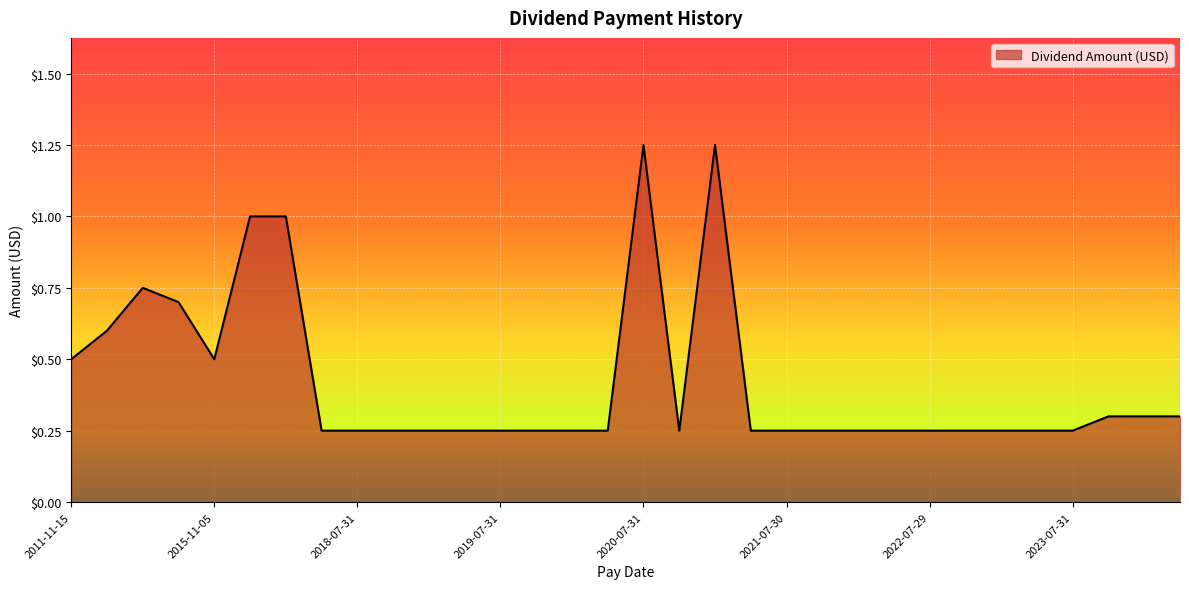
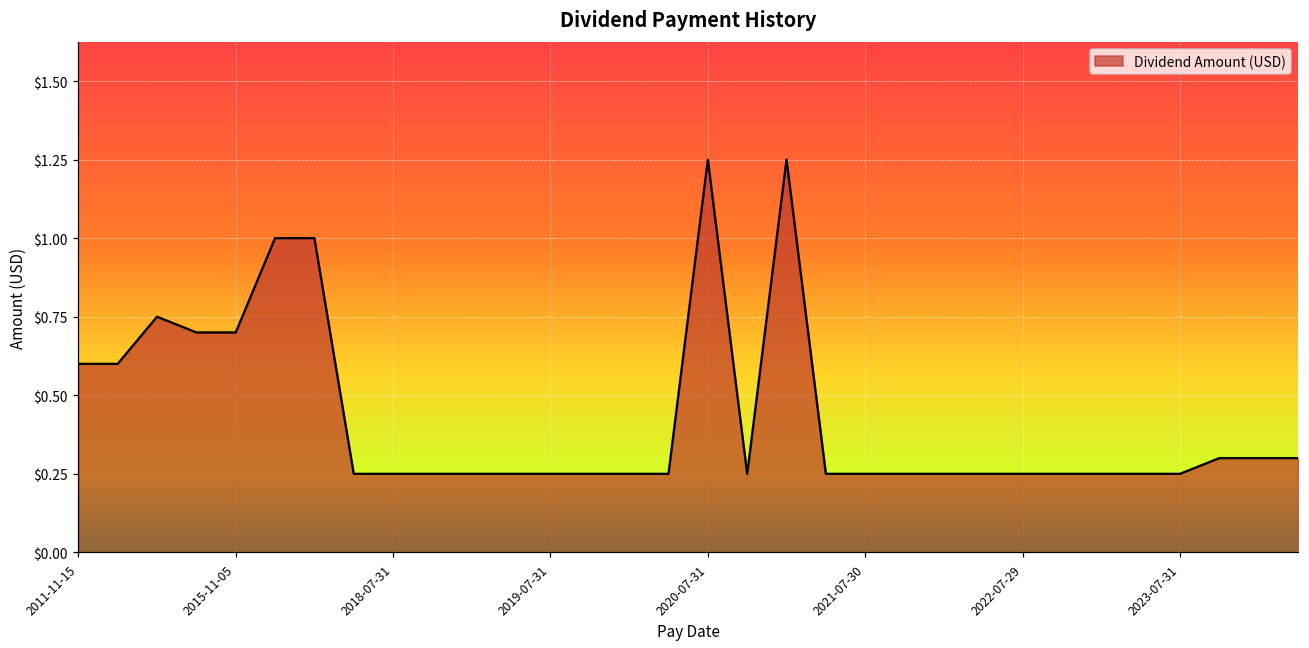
  {
-   "2011-11-15": "$0.5",
-   "2015-11-05": "$0.5",
+   "2011-11-15": "$0.6",
+   "2015-11-05": "$0.7",
    "2018-07-31": "$0.25",
    "2019-07-31": "$0.25",
    "2020-07-31": "$1.25",
    "2021-07-30": "$0.25",
    "2022-07-29": "$0.25",
    "2023-07-31": "$0.25"
  }
